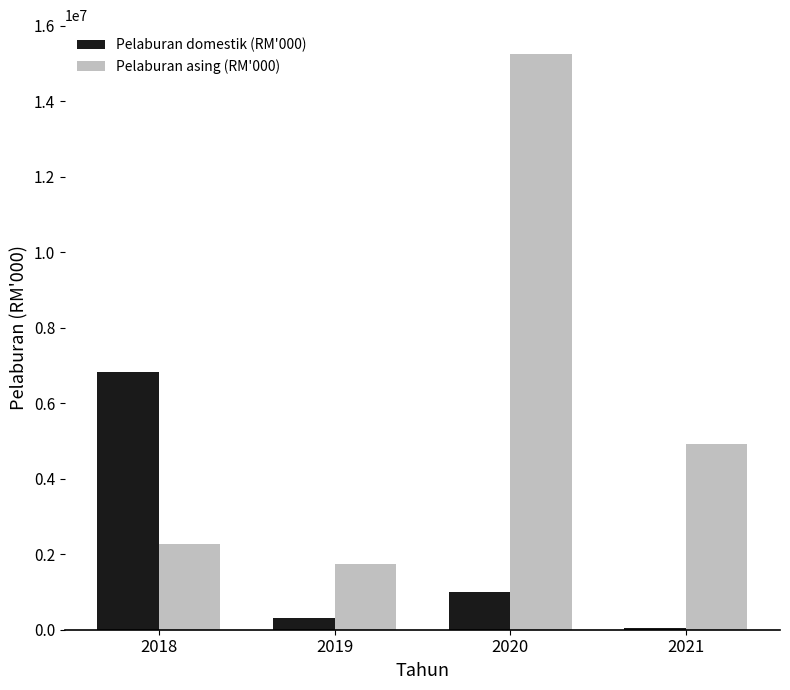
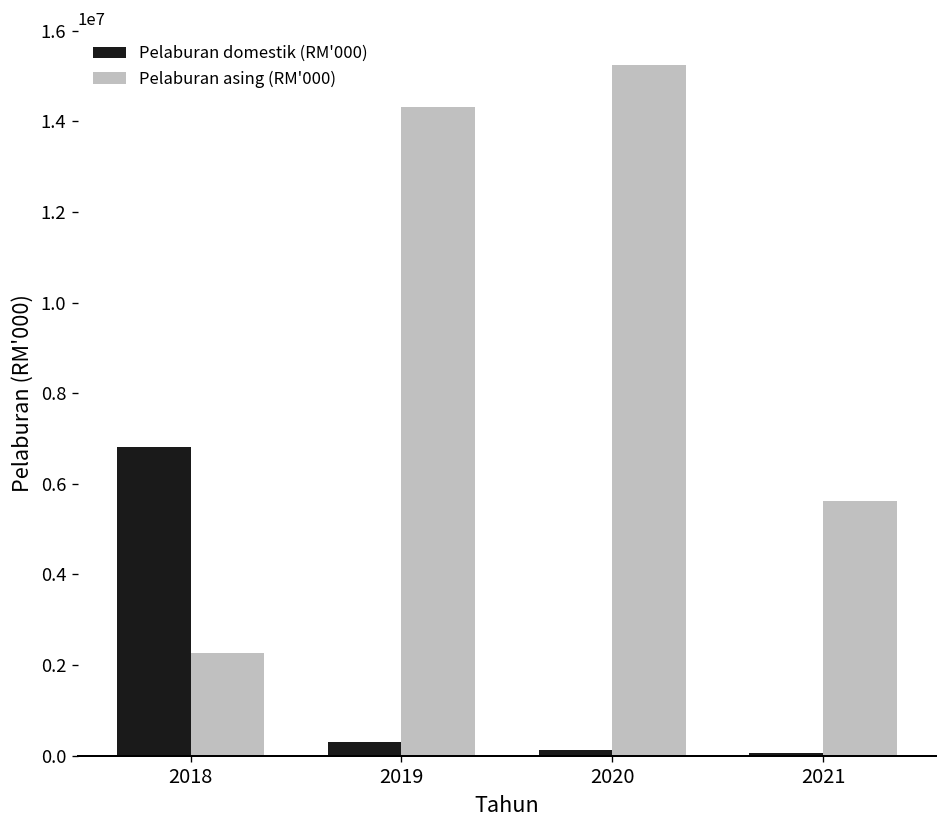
  {
    "Pelaburan domestik (RM'000)": {
      "2018": 6800000,
      "2019": 300000,
-     "2020": 1000000
+     "2020": 100000
    },
    "Pelaburan asing (RM'000)": {
      "2018": 2300000,
-     "2019": 1700000,
+     "2019": 14300000,
      "2020": 15300000,
-     "2021": 4900000
+     "2021": 5600000
    }
  }
